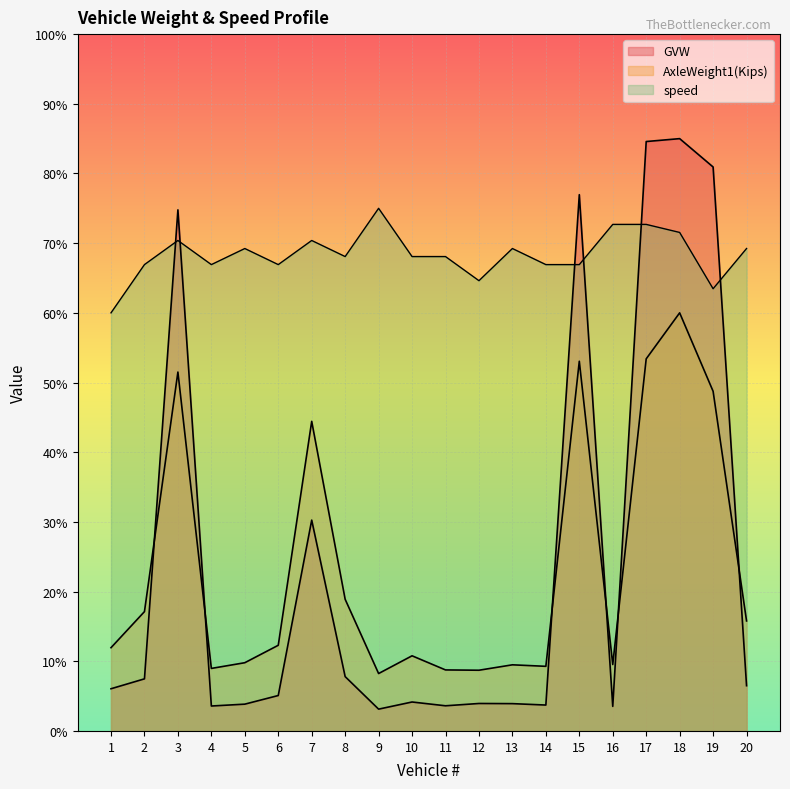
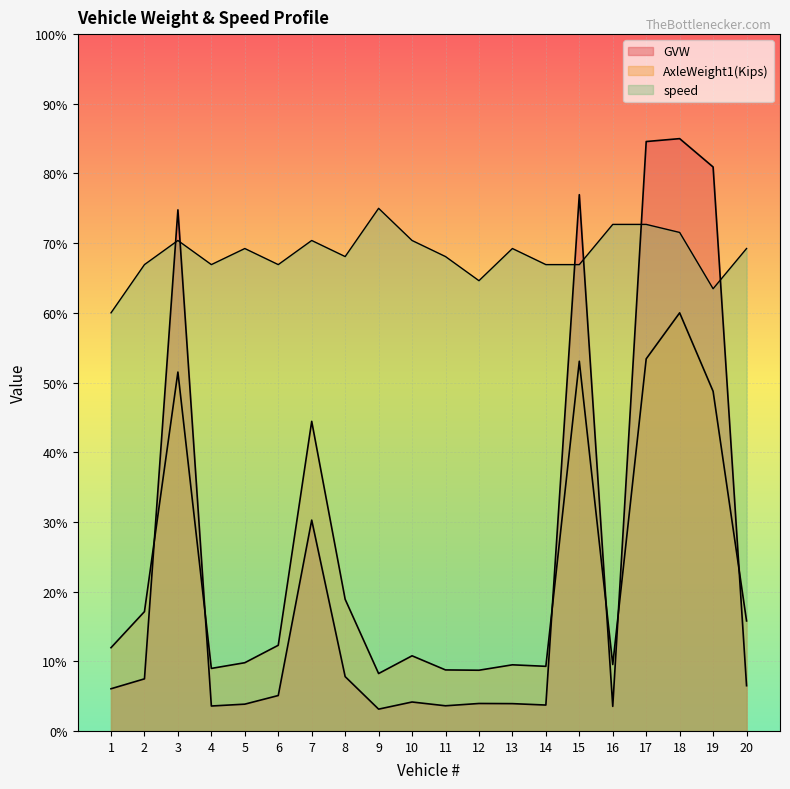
  {
    "speed": {
      "1": "60%",
      "2": "67%",
      "3": "70%",
      "4": "67%",
      "5": "69%",
      "6": "67%",
      "7": "70%",
      "8": "68%",
      "9": "75%",
-     "10": "68%",
+     "10": "70%",
      "11": "68%",
      "12": "65%",
      "13": "69%",
      "14": "67%",
      "15": "67%",
      "16": "73%",
      "17": "73%",
      "18": "72%",
      "19": "63%",
      "20": "69%"
    }
  }
